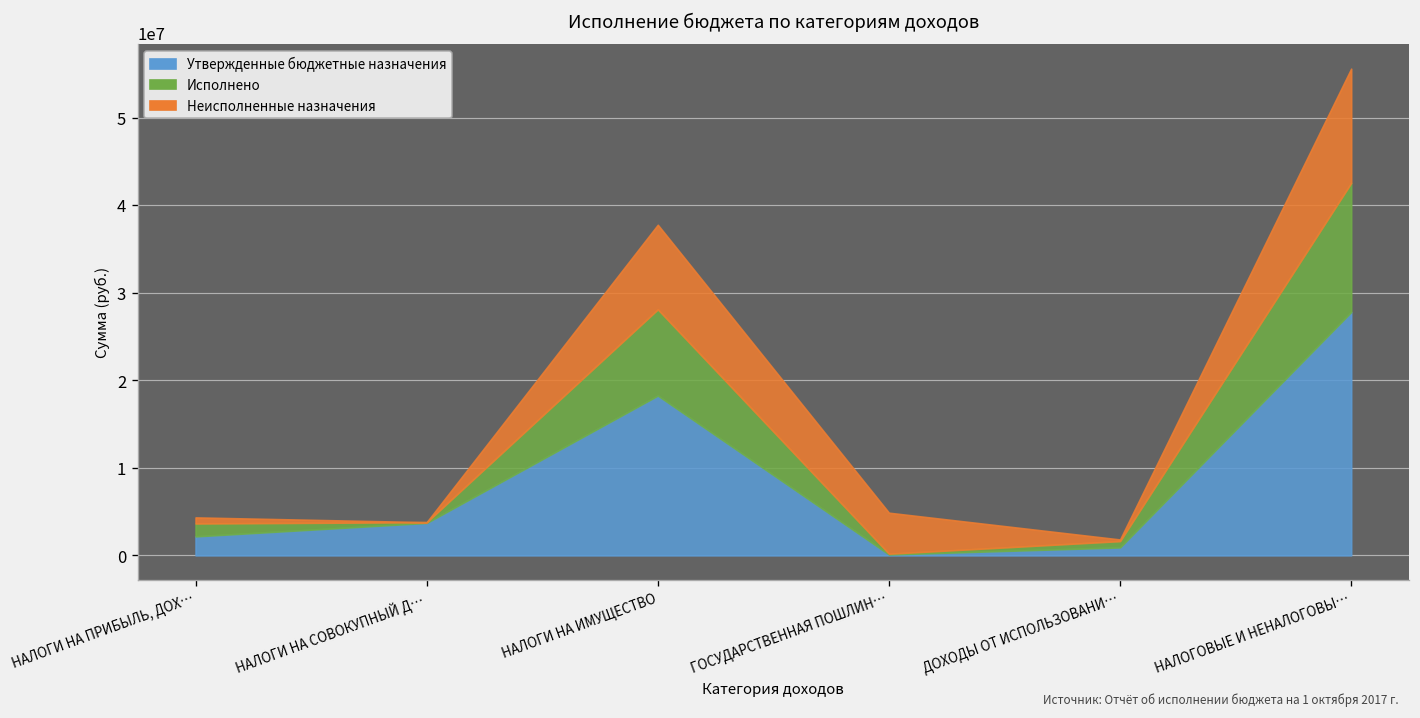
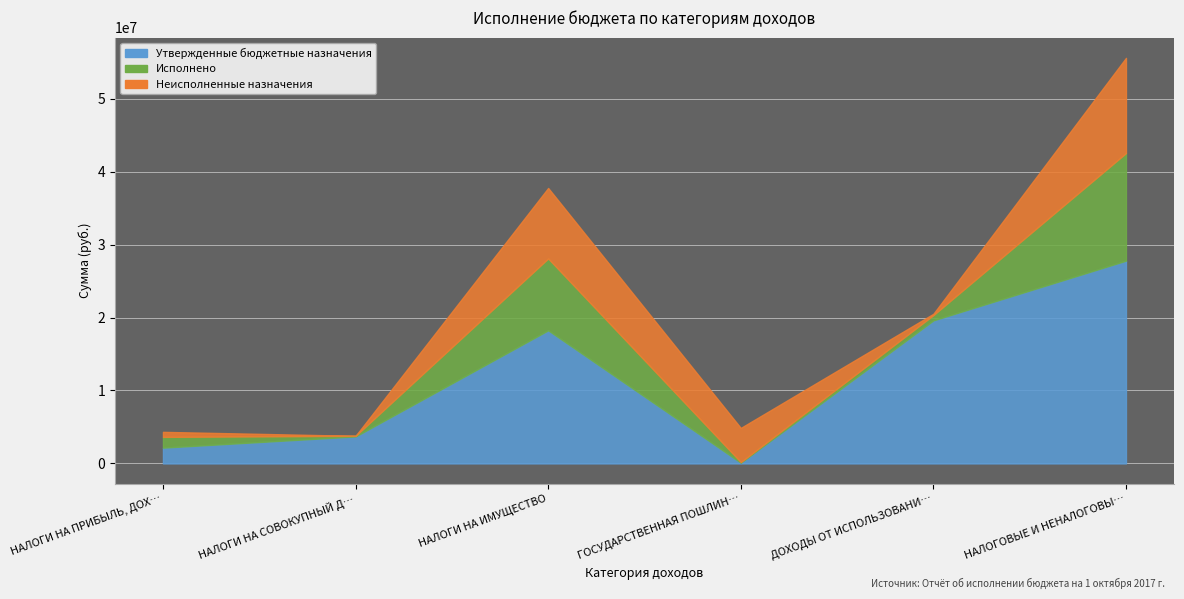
  {
    "Утвержденные бюджетные назначения": {
      "НАЛОГИ НА ПРИБЫЛЬ, ДОХ…": 2000000,
      "НАЛОГИ НА ИМУЩЕСТВО": 18000000,
-     "ДОХОДЫ ОТ ИСПОЛЬЗОВАНИ…": 1000000,
+     "ДОХОДЫ ОТ ИСПОЛЬЗОВАНИ…": 20000000,
      "НАЛОГОВЫЕ И НЕНАЛОГОВЫ…": 28000000
    },
    "Исполнено": {
      "НАЛОГИ НА ПРИБЫЛЬ, ДОХ…": 1000000,
      "НАЛОГИ НА ИМУЩЕСТВО": 10000000,
      "НАЛОГОВЫЕ И НЕНАЛОГОВЫ…": 15000000
    },
    "Неисполненные назначения": {
      "НАЛОГИ НА ПРИБЫЛЬ, ДОХ…": 1000000,
      "НАЛОГИ НА ИМУЩЕСТВО": 10000000,
      "ГОСУДАРСТВЕННАЯ ПОШЛИН…": 5000000,
      "НАЛОГОВЫЕ И НЕНАЛОГОВЫ…": 13000000
    }
  }
